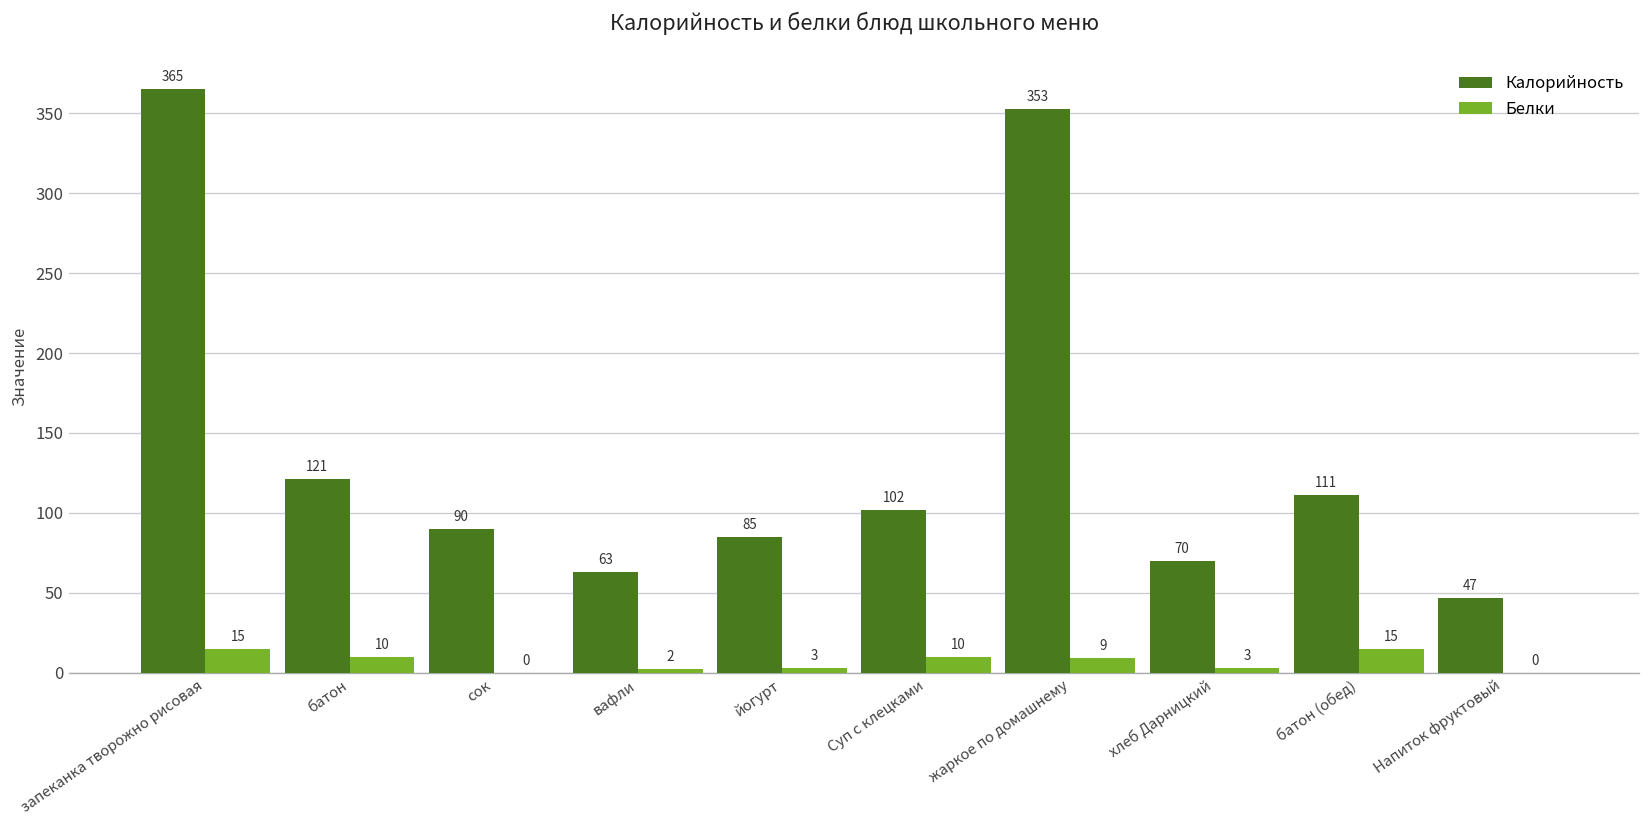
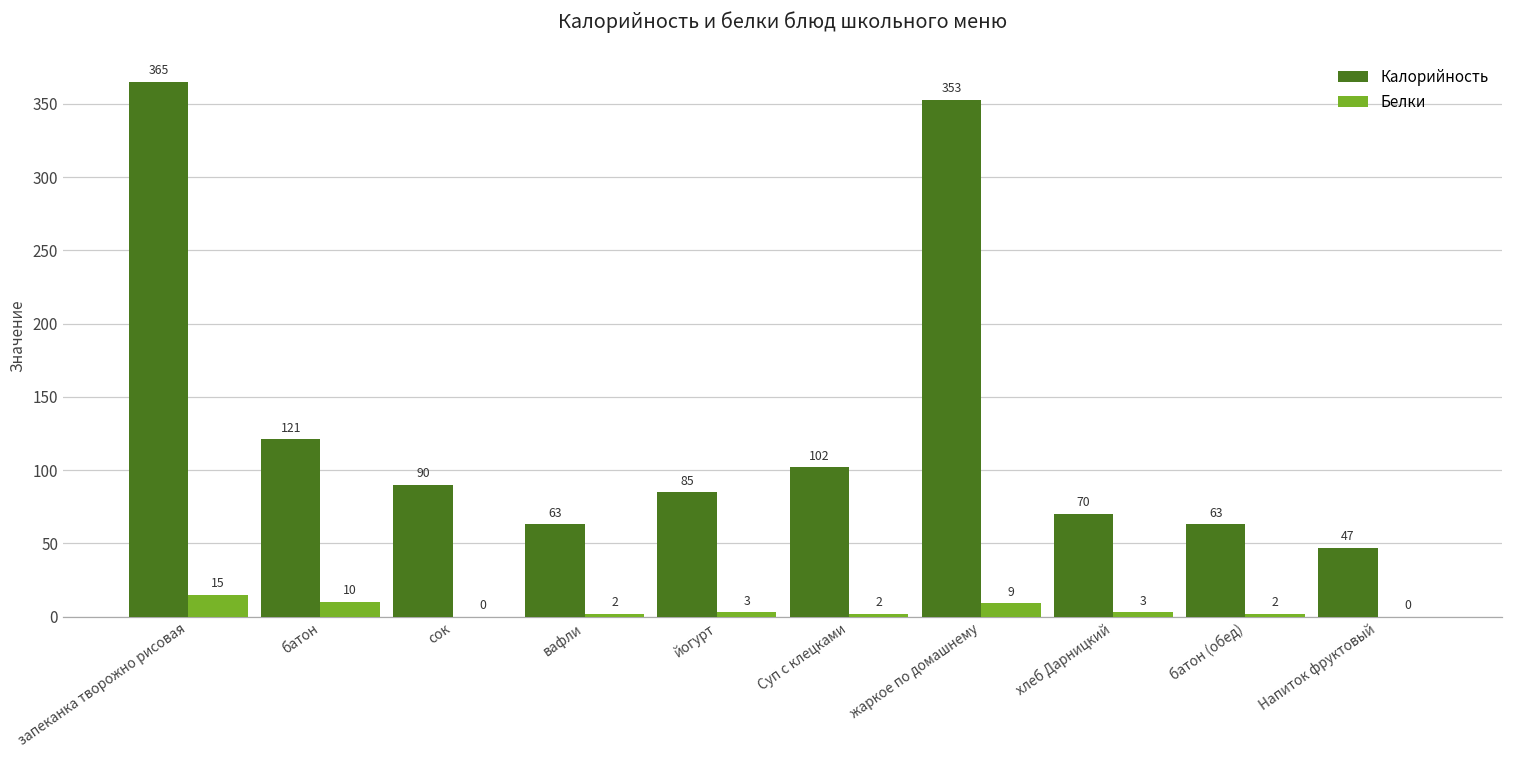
  {
    "Калорийность": {
      "запеканка творожно рисовая": 365,
      "батон": 121,
      "сок": 90,
      "вафли": 63,
      "йогурт": 85,
      "Суп с клецками": 102,
      "жаркое по домашнему": 353,
      "хлеб Дарницкий": 70,
-     "батон (обед)": 111,
+     "батон (обед)": 63,
      "Напиток фруктовый": 47
    },
    "Белки": {
      "запеканка творожно рисовая": 15,
      "батон": 10,
      "сок": 0,
      "вафли": 2,
      "йогурт": 3,
-     "Суп с клецками": 10,
+     "Суп с клецками": 2,
      "жаркое по домашнему": 9,
      "хлеб Дарницкий": 3,
-     "батон (обед)": 15,
+     "батон (обед)": 2,
      "Напиток фруктовый": 0
    }
  }
